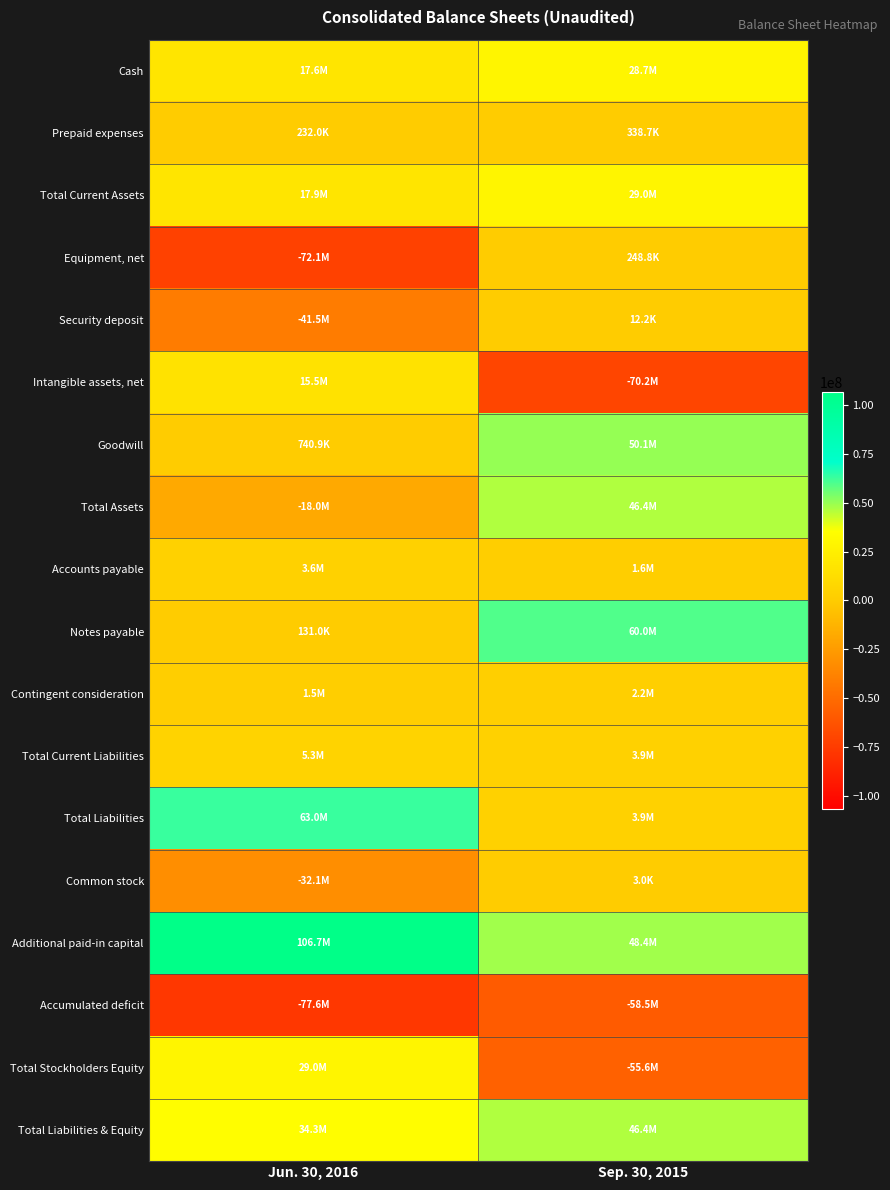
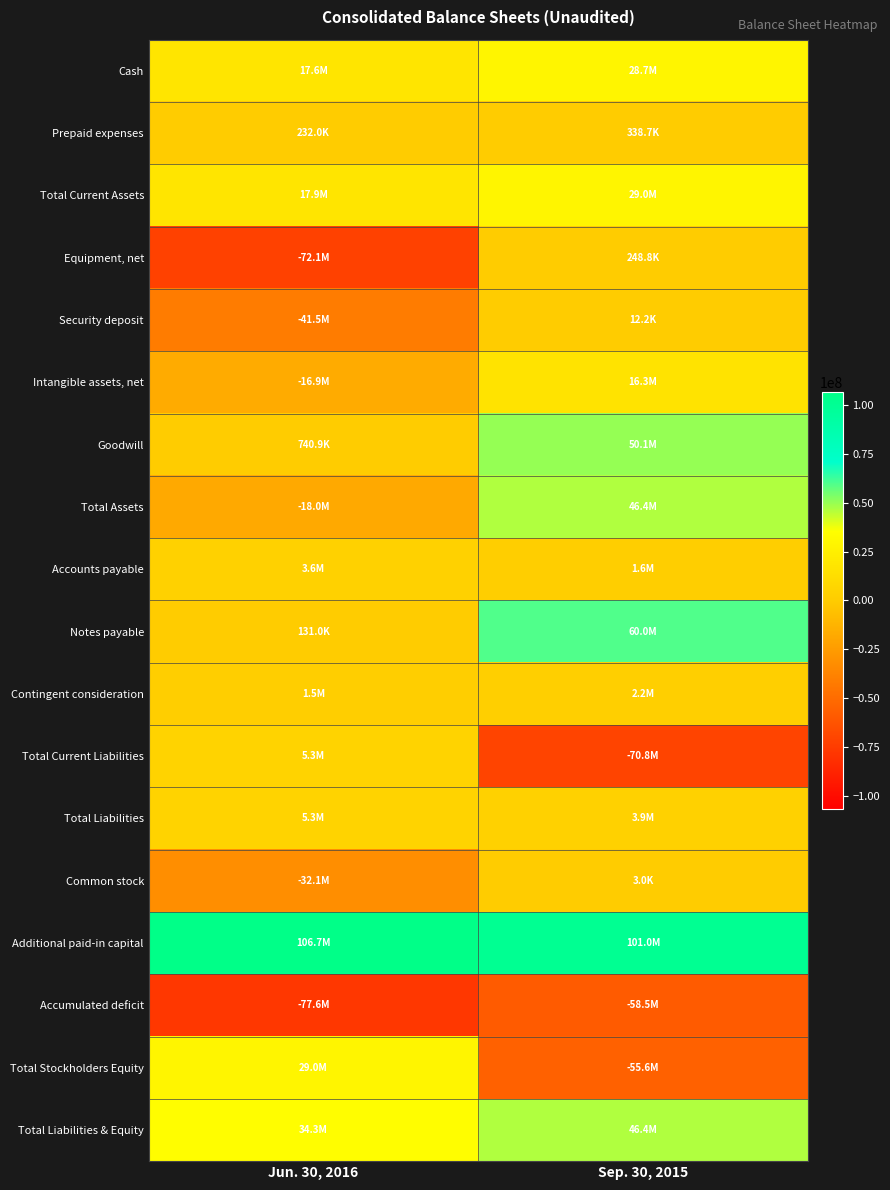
  {
    "Intangible assets, net": {
-     "Jun. 30, 2016": "15.5M",
-     "Sep. 30, 2015": "-70.2M"
+     "Jun. 30, 2016": "-16.9M",
+     "Sep. 30, 2015": "16.3M"
    },
    "Total Current Liabilities": {
-     "Sep. 30, 2015": "3.9M"
+     "Sep. 30, 2015": "-70.8M"
    },
    "Total Liabilities": {
-     "Jun. 30, 2016": "63.0M"
+     "Jun. 30, 2016": "5.3M"
    },
    "Additional paid-in capital": {
-     "Sep. 30, 2015": "48.4M"
+     "Sep. 30, 2015": "101.0M"
    }
  }
